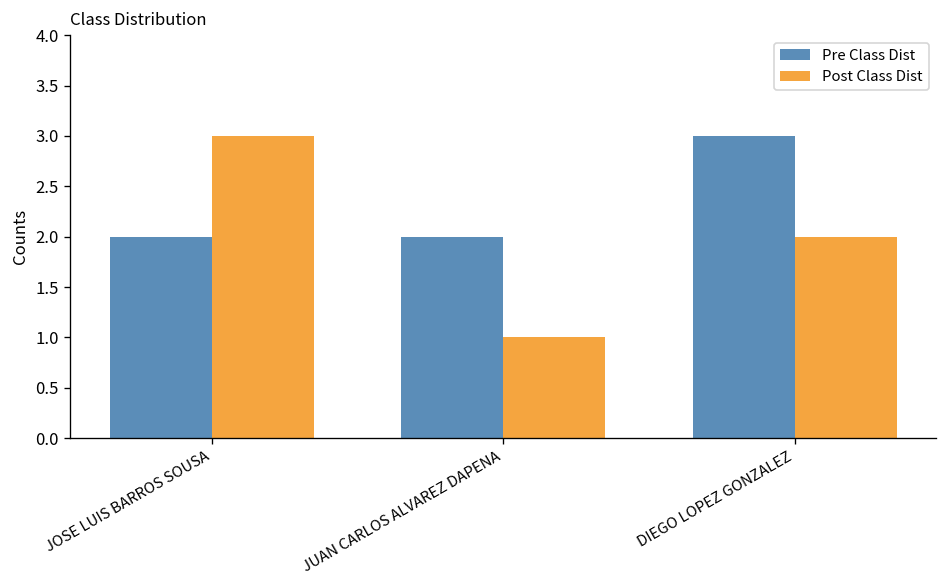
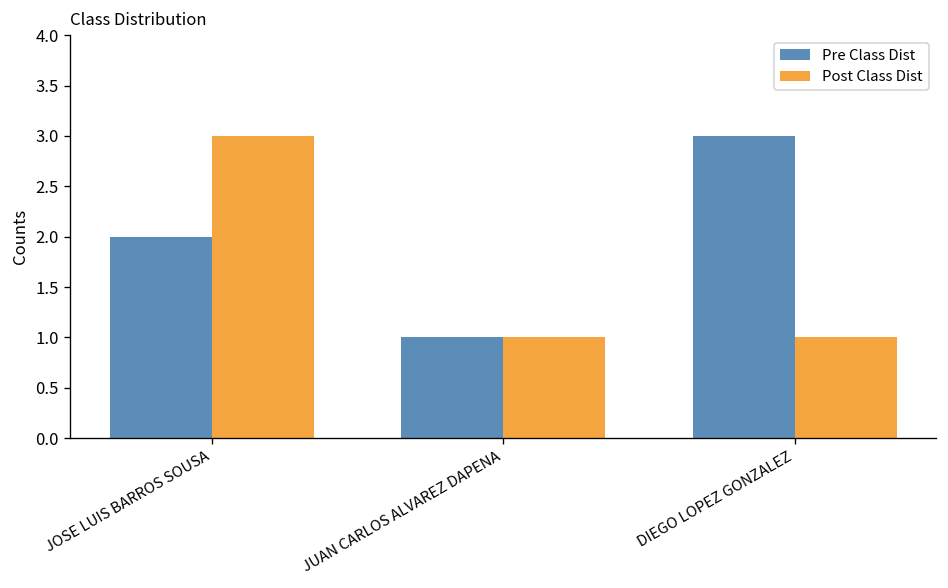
  {
    "Pre Class Dist": {
      "JOSE LUIS BARROS SOUSA": 2,
-     "JUAN CARLOS ALVAREZ DAPENA": 2,
+     "JUAN CARLOS ALVAREZ DAPENA": 1,
      "DIEGO LOPEZ GONZALEZ": 3
    },
    "Post Class Dist": {
      "JOSE LUIS BARROS SOUSA": 3,
      "JUAN CARLOS ALVAREZ DAPENA": 1,
-     "DIEGO LOPEZ GONZALEZ": 2
+     "DIEGO LOPEZ GONZALEZ": 1
    }
  }
